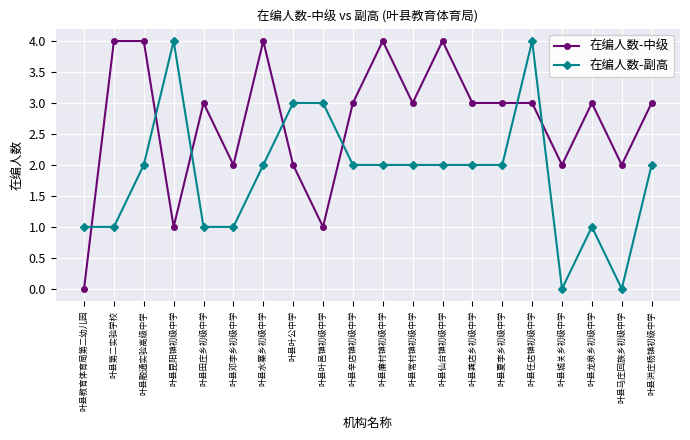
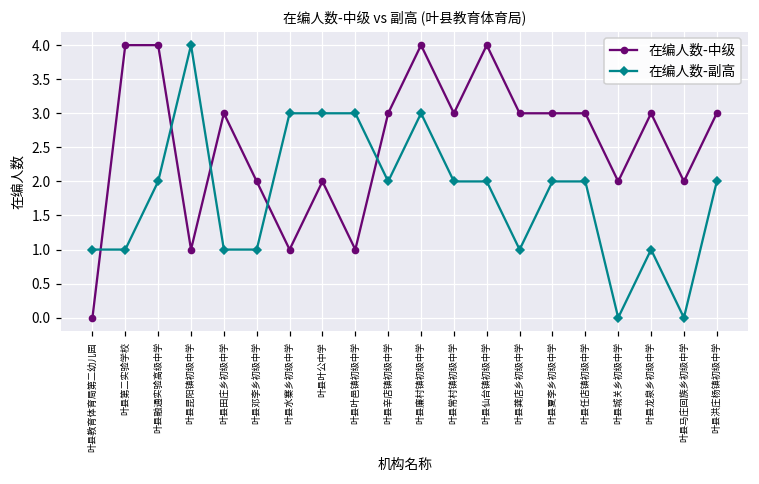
  {
    "在编人数-中级": {
      "叶县教育体育局第二幼儿园": 0,
      "叶县第二实验学校": 4,
      "叶县融通实验高级中学": 4,
      "叶县昆阳镇初级中学": 1,
      "叶县田庄乡初级中学": 3,
      "叶县邓李乡初级中学": 2,
-     "叶县水寨乡初级中学": 4,
+     "叶县水寨乡初级中学": 1,
      "叶县叶公中学": 2,
      "叶县叶邑镇初级中学": 1,
      "叶县辛店镇初级中学": 3,
      "叶县廉村镇初级中学": 4,
      "叶县常村镇初级中学": 3,
      "叶县仙台镇初级中学": 4,
      "叶县龚店乡初级中学": 3,
      "叶县夏李乡初级中学": 3,
      "叶县任店镇初级中学": 3,
      "叶县城关乡初级中学": 2,
      "叶县龙泉乡初级中学": 3,
      "叶县马庄回族乡初级中学": 2,
      "叶县洪庄杨镇初级中学": 3
    },
    "在编人数-副高": {
      "叶县教育体育局第二幼儿园": 1,
      "叶县第二实验学校": 1,
      "叶县融通实验高级中学": 2,
      "叶县昆阳镇初级中学": 4,
      "叶县田庄乡初级中学": 1,
      "叶县邓李乡初级中学": 1,
-     "叶县水寨乡初级中学": 2,
+     "叶县水寨乡初级中学": 3,
      "叶县叶公中学": 3,
      "叶县叶邑镇初级中学": 3,
      "叶县辛店镇初级中学": 2,
-     "叶县廉村镇初级中学": 2,
+     "叶县廉村镇初级中学": 3,
      "叶县常村镇初级中学": 2,
      "叶县仙台镇初级中学": 2,
-     "叶县龚店乡初级中学": 2,
+     "叶县龚店乡初级中学": 1,
      "叶县夏李乡初级中学": 2,
-     "叶县任店镇初级中学": 4,
+     "叶县任店镇初级中学": 2,
      "叶县城关乡初级中学": 0,
      "叶县龙泉乡初级中学": 1,
      "叶县马庄回族乡初级中学": 0,
      "叶县洪庄杨镇初级中学": 2
    }
  }
